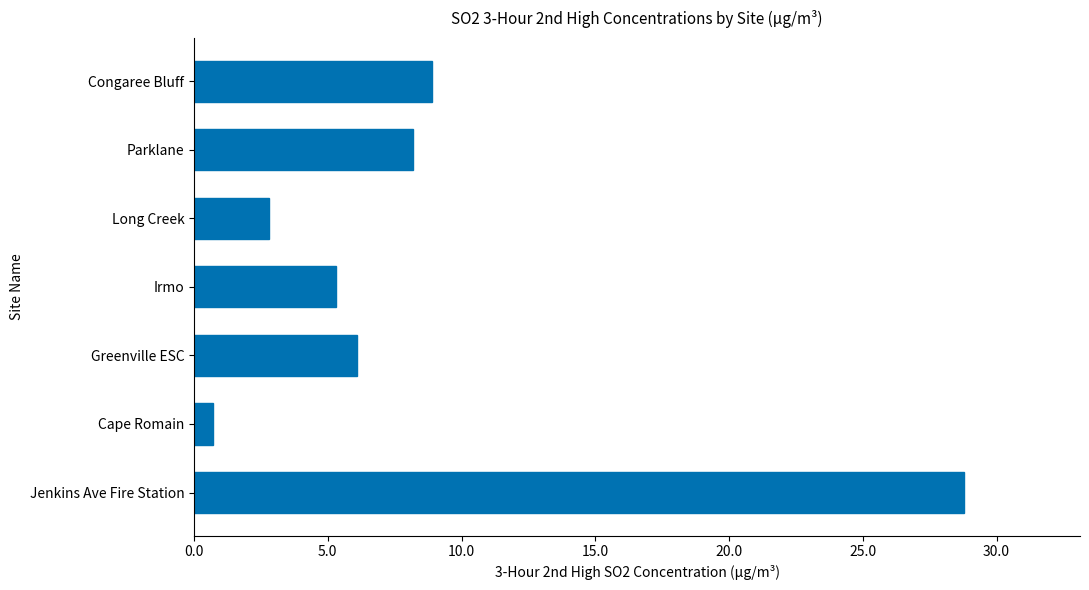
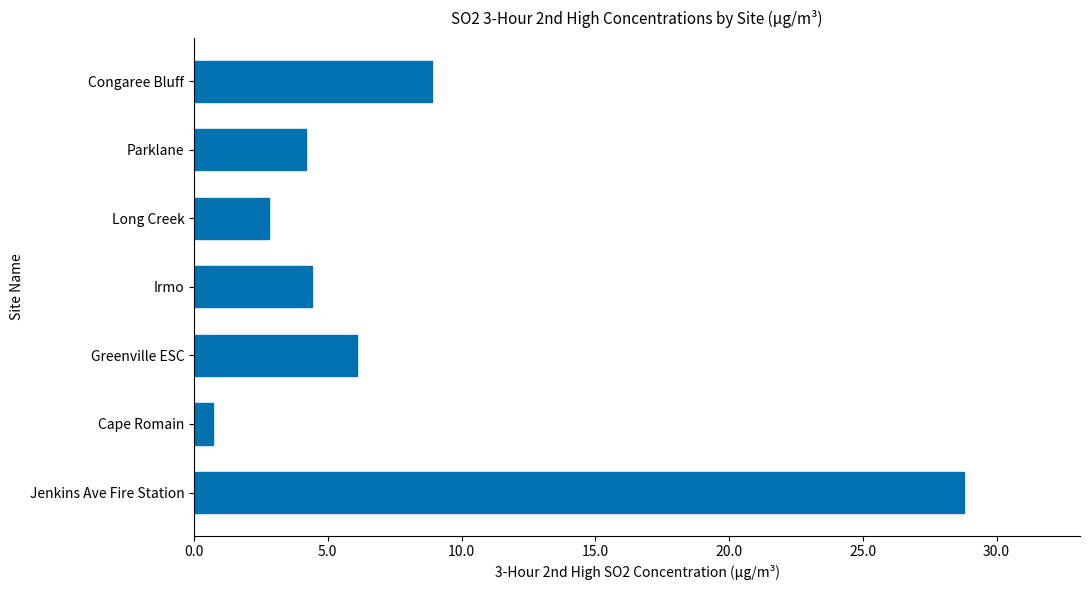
  {
    "Congaree Bluff": 8.9,
-   "Parklane": 8.2,
+   "Parklane": 4.2,
    "Long Creek": 2.8,
-   "Irmo": 5.3,
+   "Irmo": 4.4,
    "Greenville ESC": 6.1,
    "Cape Romain": 0.7,
    "Jenkins Ave Fire Station": 28.8
  }
